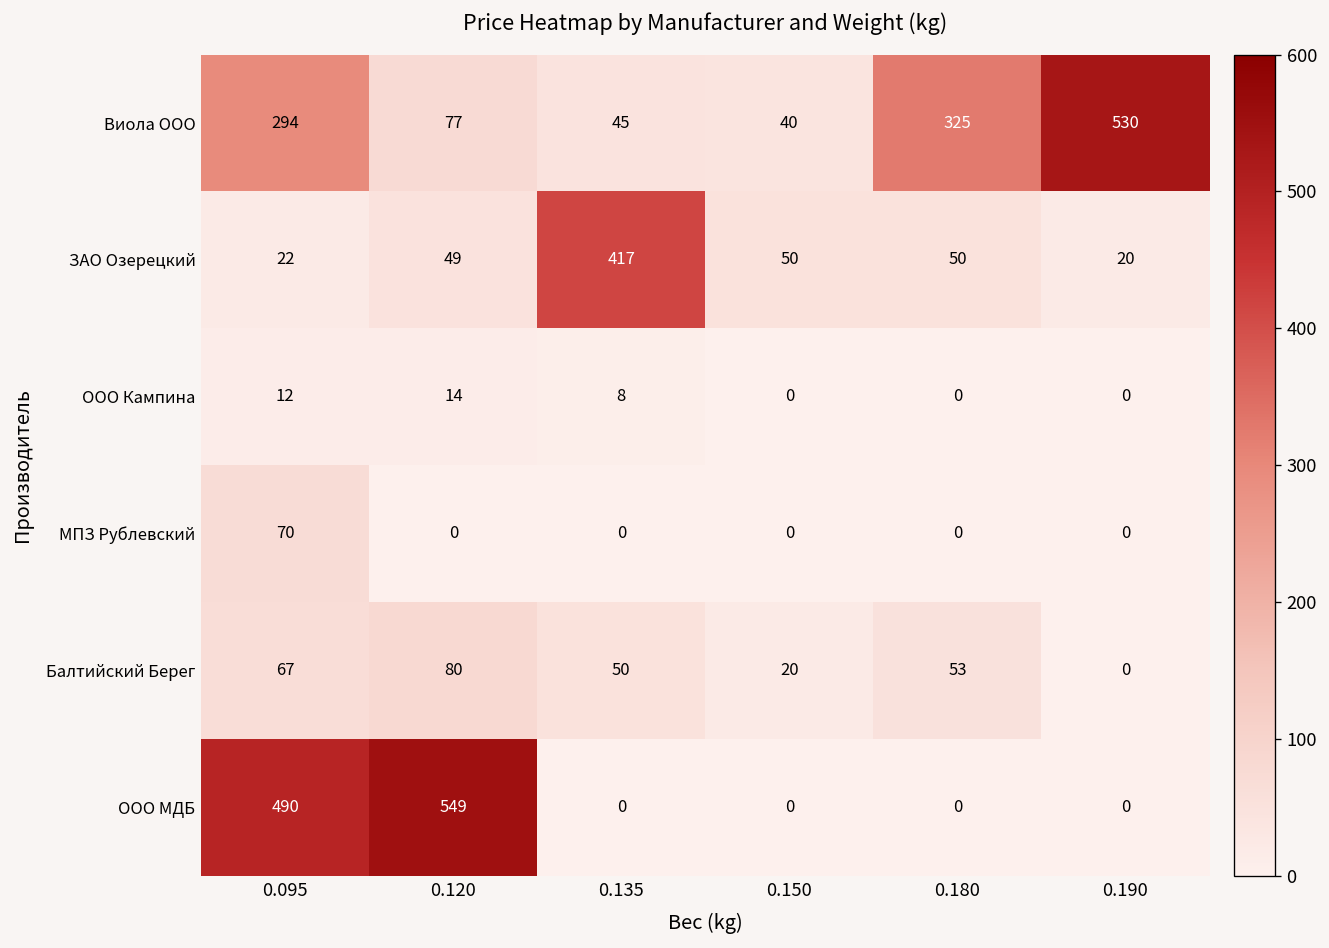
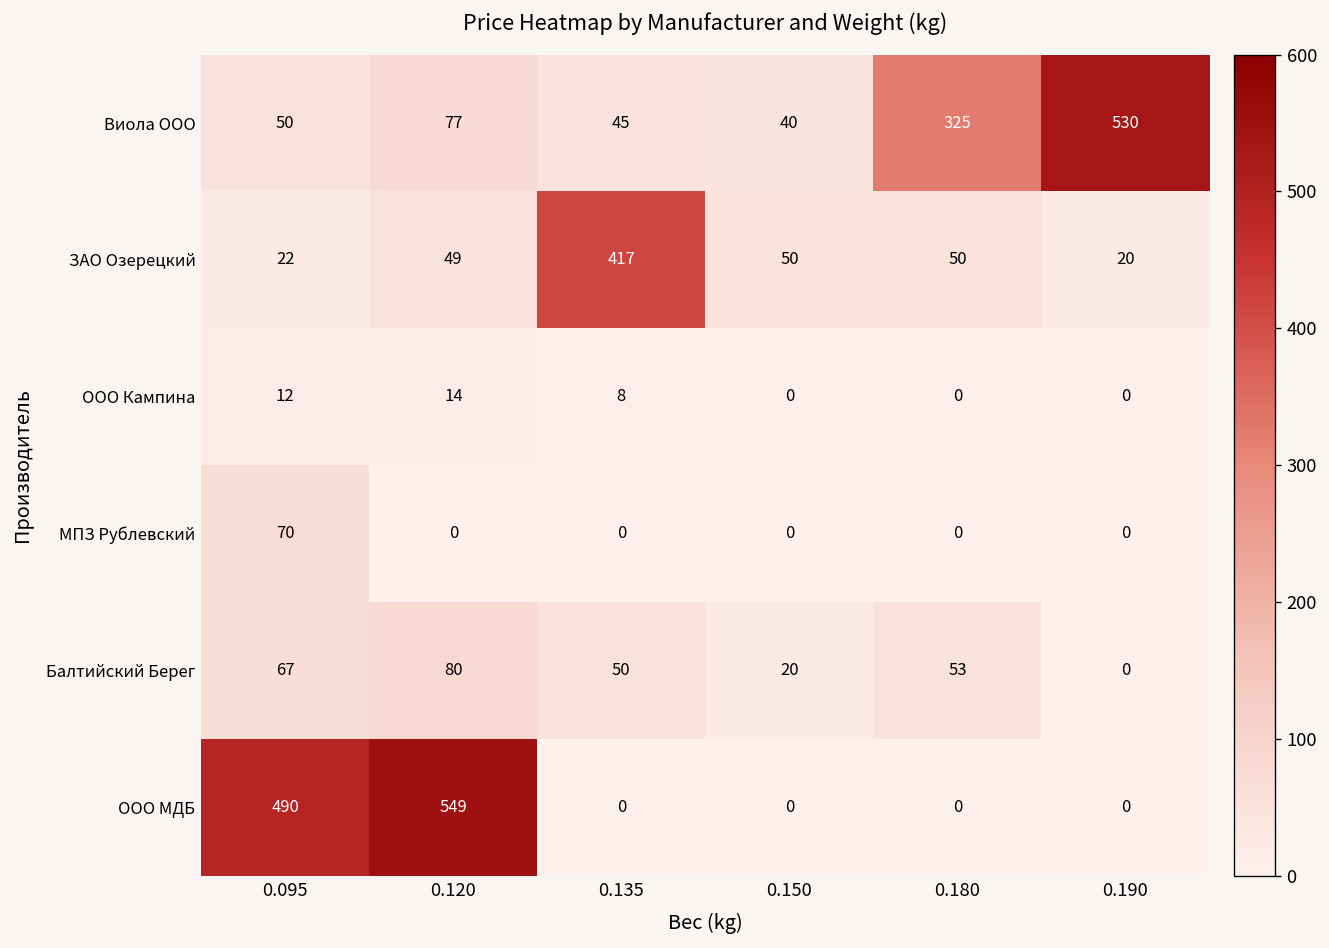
  {
    "Виола ООО": {
-     "0.095": 294,
+     "0.095": 50,
      "0.120": 77,
      "0.135": 45,
      "0.150": 40,
      "0.180": 325,
      "0.190": 530
    },
    "ЗАО Озерецкий": {
      "0.095": 22,
      "0.120": 49,
      "0.135": 417,
      "0.150": 50,
      "0.180": 50,
      "0.190": 20
    },
    "ООО Кампина": {
      "0.095": 12,
      "0.120": 14,
      "0.135": 8,
      "0.150": 0,
      "0.180": 0,
      "0.190": 0
    },
    "МПЗ Рублевский": {
      "0.095": 70,
      "0.120": 0,
      "0.135": 0,
      "0.150": 0,
      "0.180": 0,
      "0.190": 0
    },
    "Балтийский Берег": {
      "0.095": 67,
      "0.120": 80,
      "0.135": 50,
      "0.150": 20,
      "0.180": 53,
      "0.190": 0
    },
    "ООО МДБ": {
      "0.095": 490,
      "0.120": 549,
      "0.135": 0,
      "0.150": 0,
      "0.180": 0,
      "0.190": 0
    }
  }
